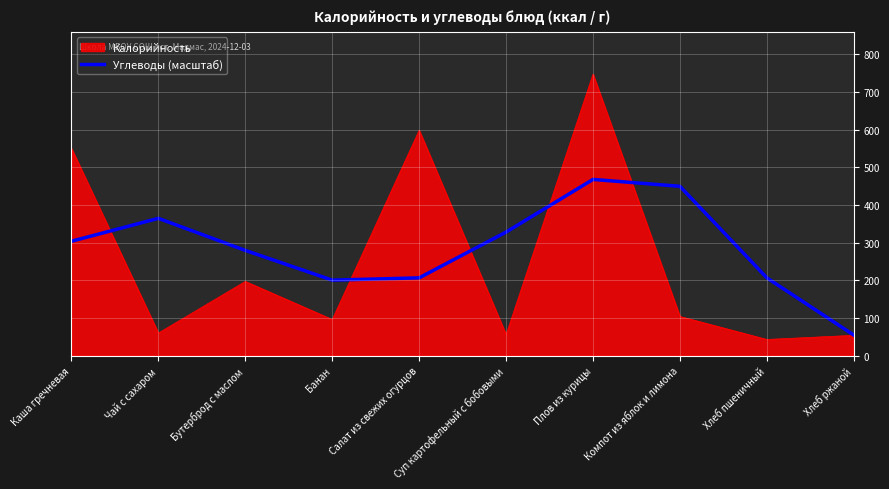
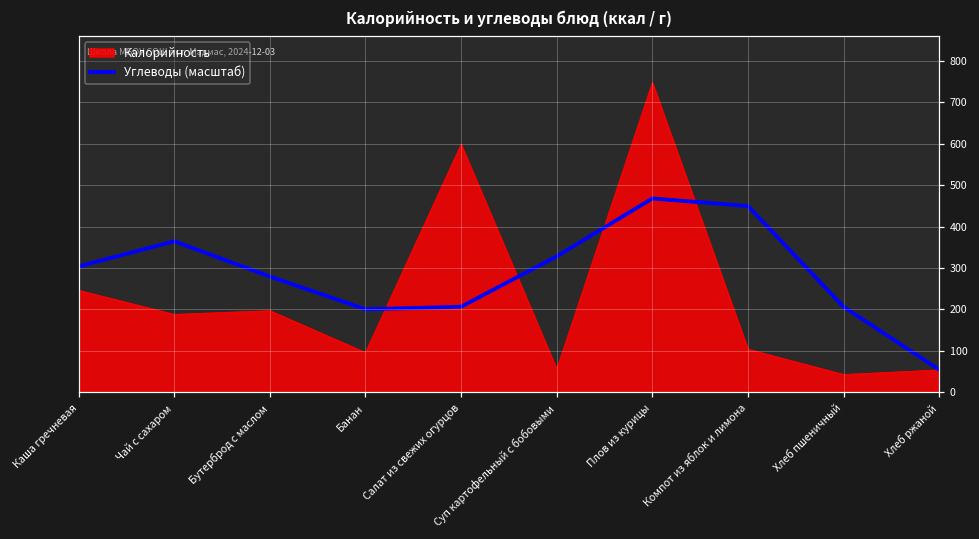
  {
    "Калорийность": {
-     "Каша гречневая": 550,
-     "Чай с сахаром": 60,
+     "Каша гречневая": 250,
+     "Чай с сахаром": 190,
      "Бутерброд с маслом": 200,
      "Банан": 100,
      "Салат из свежих огурцов": 600,
      "Суп картофельный с бобовыми": 60,
      "Плов из курицы": 750,
      "Компот из яблок и лимона": 100,
      "Хлеб пшеничный": 40
    },
    "Углеводы (масштаб)": {
      "Каша гречневая": 300,
      "Чай с сахаром": 360,
      "Бутерброд с маслом": 280,
      "Банан": 200,
      "Салат из свежих огурцов": 210,
      "Суп картофельный с бобовыми": 330,
      "Плов из курицы": 470,
      "Компот из яблок и лимона": 450,
      "Хлеб пшеничный": 210
    }
  }
